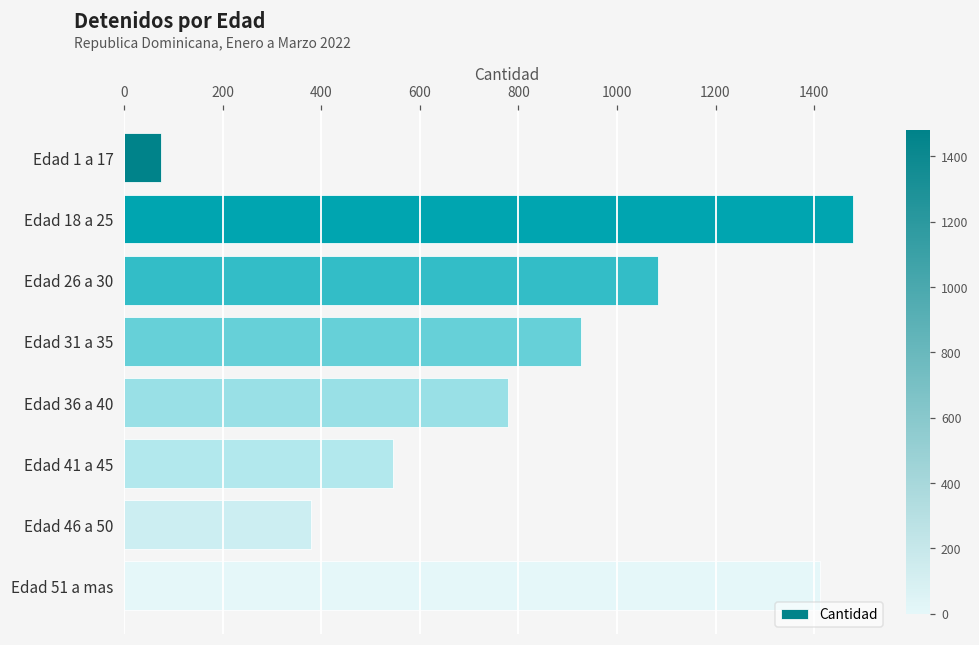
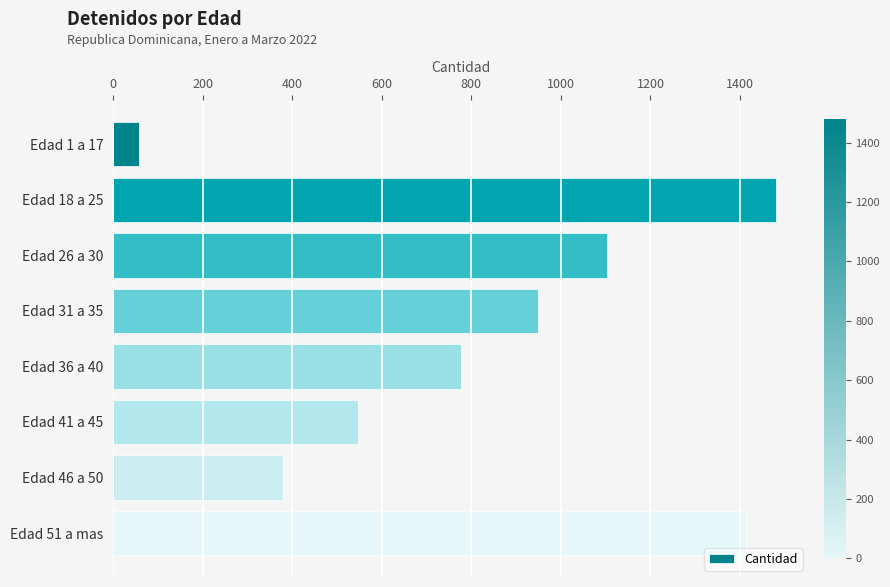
  {
-   "Edad 1 a 17": 80,
+   "Edad 1 a 17": 60,
    "Edad 18 a 25": 1480,
-   "Edad 26 a 30": 1080,
-   "Edad 31 a 35": 930,
+   "Edad 26 a 30": 1100,
+   "Edad 31 a 35": 950,
    "Edad 36 a 40": 780,
    "Edad 41 a 45": 550,
    "Edad 46 a 50": 380,
    "Edad 51 a mas": 1410
  }
